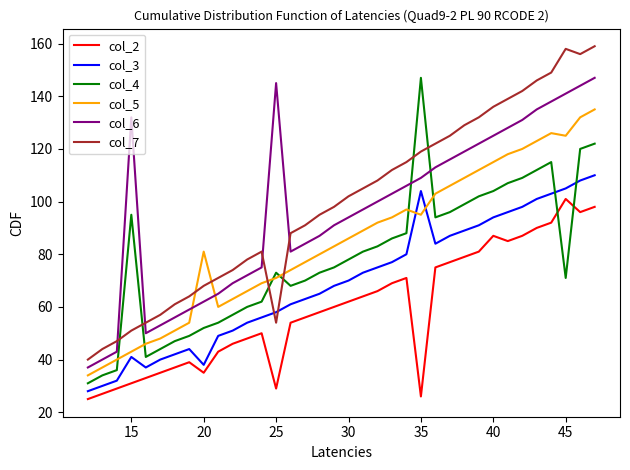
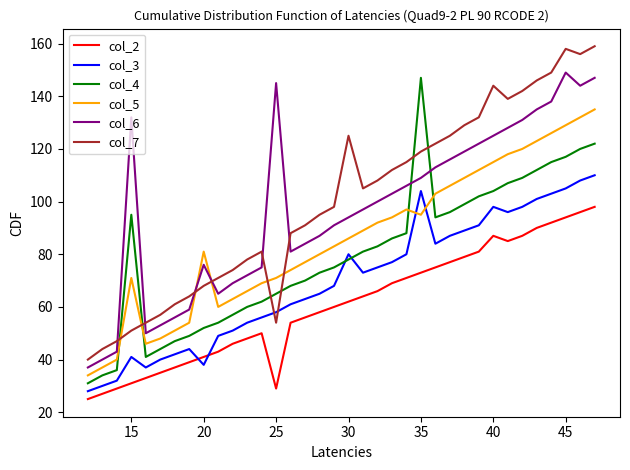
  {
    "col_2": {
      "15": 31,
-     "20": 35,
+     "20": 41,
      "25": 29,
      "30": 62,
-     "35": 26,
+     "35": 73,
      "40": 87,
-     "45": 101
+     "45": 94
    },
    "col_3": {
      "15": 41,
      "20": 38,
      "25": 58,
-     "30": 70,
+     "30": 80,
      "35": 104,
-     "40": 94,
+     "40": 98,
      "45": 105
    },
    "col_4": {
      "15": 95,
      "20": 52,
-     "25": 73,
+     "25": 65,
      "30": 78,
      "35": 147,
      "40": 104,
-     "45": 71
+     "45": 117
    },
    "col_5": {
-     "15": 43,
+     "15": 71,
      "20": 81,
      "25": 71,
      "30": 86,
      "35": 95,
      "40": 115,
-     "45": 125
+     "45": 129
    },
    "col_6": {
-     "20": 62,
+     "20": 76,
      "25": 145,
      "30": 94,
      "35": 109,
      "40": 125,
-     "45": 141
+     "45": 149
    },
    "col_7": {
      "15": 51,
      "20": 68,
      "25": 54,
-     "30": 102,
+     "30": 125,
      "35": 119,
-     "40": 136,
+     "40": 144,
      "45": 158
    }
  }
